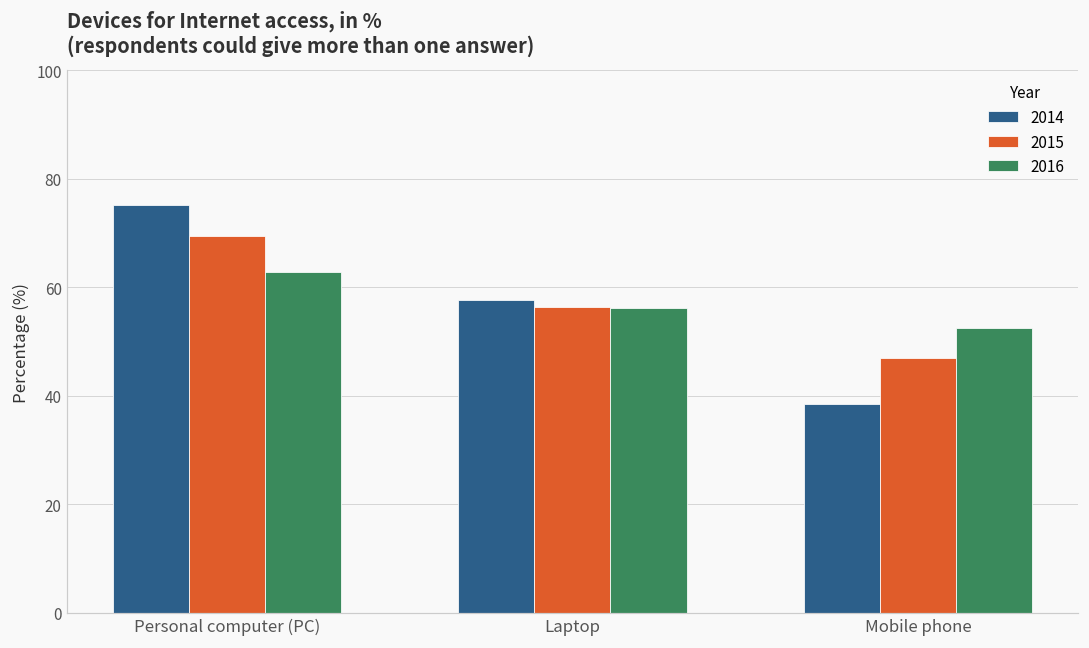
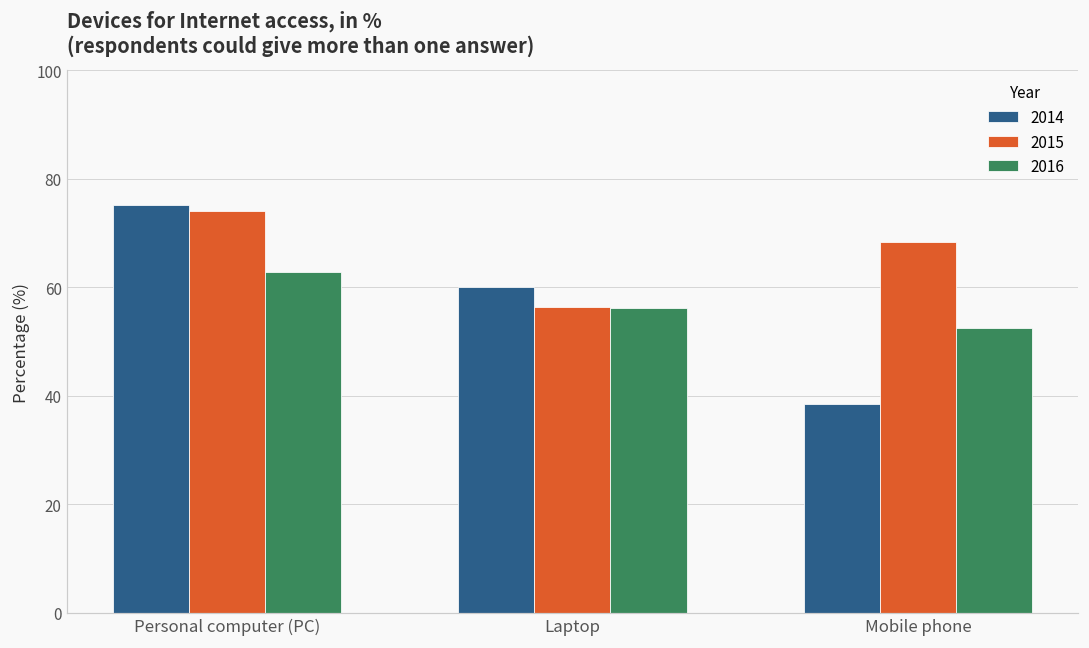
  {
    "2014": {
      "Personal computer (PC)": 75,
-     "Laptop": 58,
+     "Laptop": 60,
      "Mobile phone": 39
    },
    "2015": {
-     "Personal computer (PC)": 70,
+     "Personal computer (PC)": 74,
      "Laptop": 56,
-     "Mobile phone": 47
+     "Mobile phone": 68
    },
    "2016": {
      "Personal computer (PC)": 63,
      "Laptop": 56,
      "Mobile phone": 53
    }
  }
